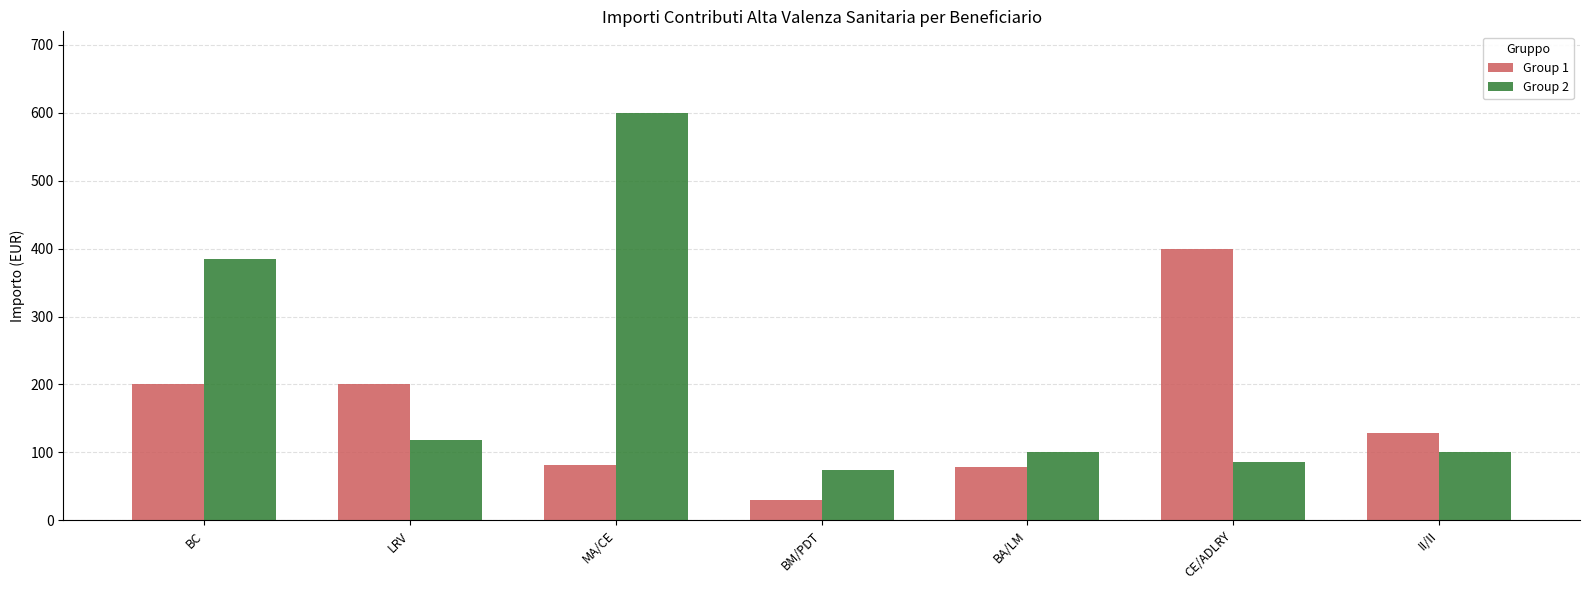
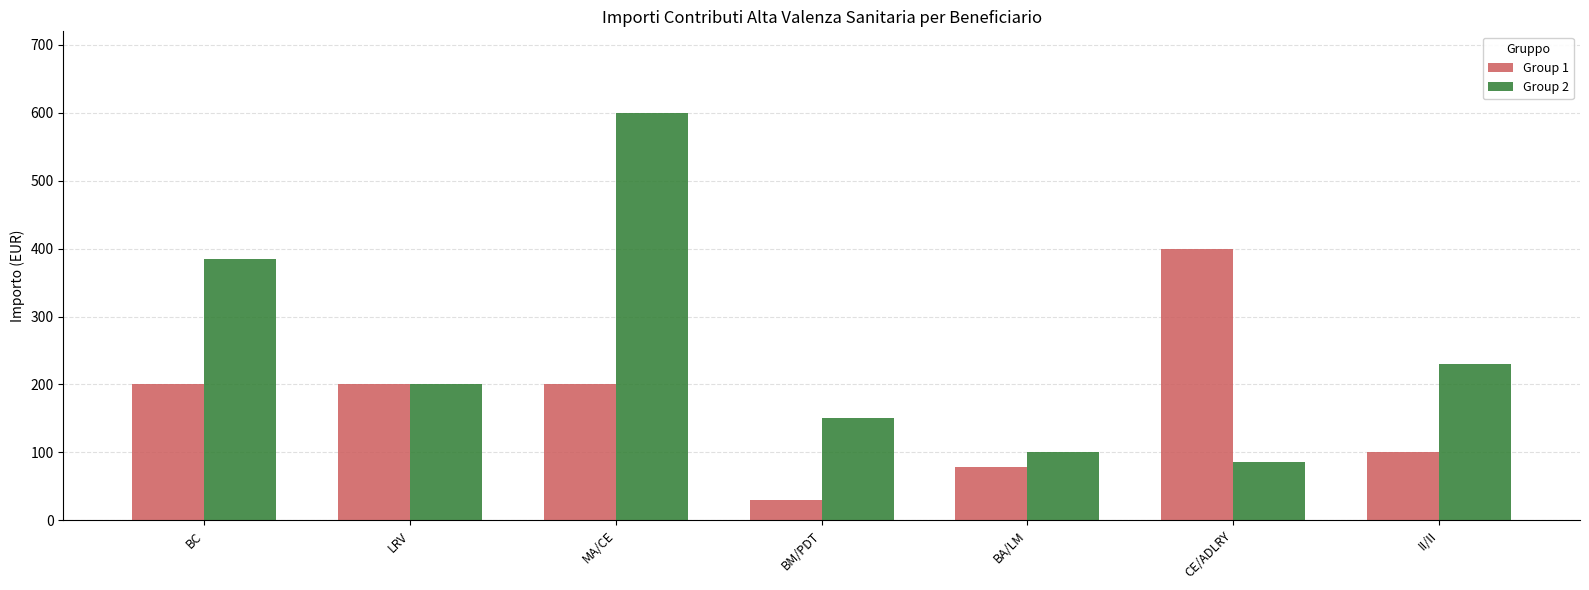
  {
    "Group 1": {
      "BC": 200,
      "LRV": 200,
-     "MA/CE": 80,
+     "MA/CE": 200,
      "BM/PDT": 30,
      "BA/LM": 80,
      "CE/ADLRY": 400,
-     "II/II": 130
+     "II/II": 100
    },
    "Group 2": {
      "BC": 380,
-     "LRV": 120,
+     "LRV": 200,
      "MA/CE": 600,
-     "BM/PDT": 70,
+     "BM/PDT": 150,
      "BA/LM": 100,
      "CE/ADLRY": 90,
-     "II/II": 100
+     "II/II": 230
    }
  }
